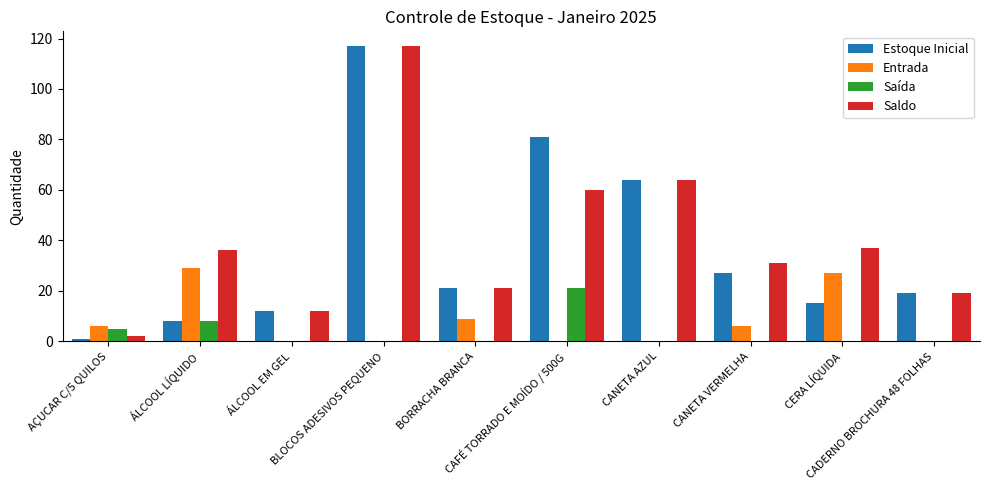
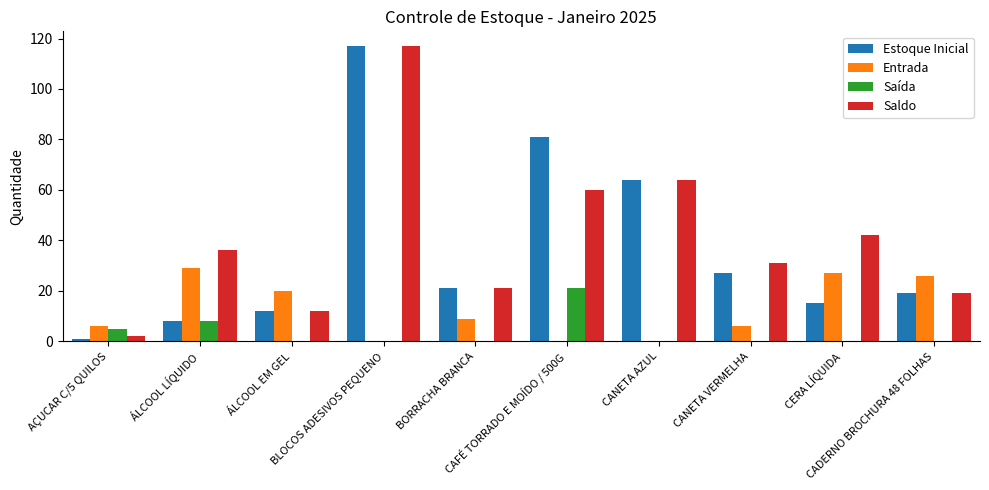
  {
    "Estoque Inicial": {
      "AÇUCAR C/5 QUILOS": 1,
      "ÁLCOOL LÍQUIDO": 8,
      "ÁLCOOL EM GEL": 12,
      "BLOCOS ADESIVOS PEQUENO": 117,
      "BORRACHA BRANCA": 21,
      "CAFÉ TORRADO E MOÍDO / 500G": 81,
      "CANETA AZUL": 64,
      "CANETA VERMELHA": 27,
      "CERA LÍQUIDA": 15,
      "CADERNO BROCHURA 48 FOLHAS": 19
    },
    "Entrada": {
      "AÇUCAR C/5 QUILOS": 6,
      "ÁLCOOL LÍQUIDO": 29,
-     "ÁLCOOL EM GEL": 0,
+     "ÁLCOOL EM GEL": 20,
      "BLOCOS ADESIVOS PEQUENO": 0,
      "BORRACHA BRANCA": 9,
      "CAFÉ TORRADO E MOÍDO / 500G": 0,
      "CANETA AZUL": 0,
      "CANETA VERMELHA": 6,
      "CERA LÍQUIDA": 27,
-     "CADERNO BROCHURA 48 FOLHAS": 0
+     "CADERNO BROCHURA 48 FOLHAS": 26
    },
    "Saída": {
      "AÇUCAR C/5 QUILOS": 5,
      "ÁLCOOL LÍQUIDO": 8,
      "ÁLCOOL EM GEL": 0,
      "BLOCOS ADESIVOS PEQUENO": 0,
      "BORRACHA BRANCA": 0,
      "CAFÉ TORRADO E MOÍDO / 500G": 21,
      "CANETA AZUL": 0,
      "CANETA VERMELHA": 0,
      "CERA LÍQUIDA": 0,
      "CADERNO BROCHURA 48 FOLHAS": 0
    },
    "Saldo": {
      "AÇUCAR C/5 QUILOS": 2,
      "ÁLCOOL LÍQUIDO": 36,
      "ÁLCOOL EM GEL": 12,
      "BLOCOS ADESIVOS PEQUENO": 117,
      "BORRACHA BRANCA": 21,
      "CAFÉ TORRADO E MOÍDO / 500G": 60,
      "CANETA AZUL": 64,
      "CANETA VERMELHA": 31,
-     "CERA LÍQUIDA": 37,
+     "CERA LÍQUIDA": 42,
      "CADERNO BROCHURA 48 FOLHAS": 19
    }
  }
